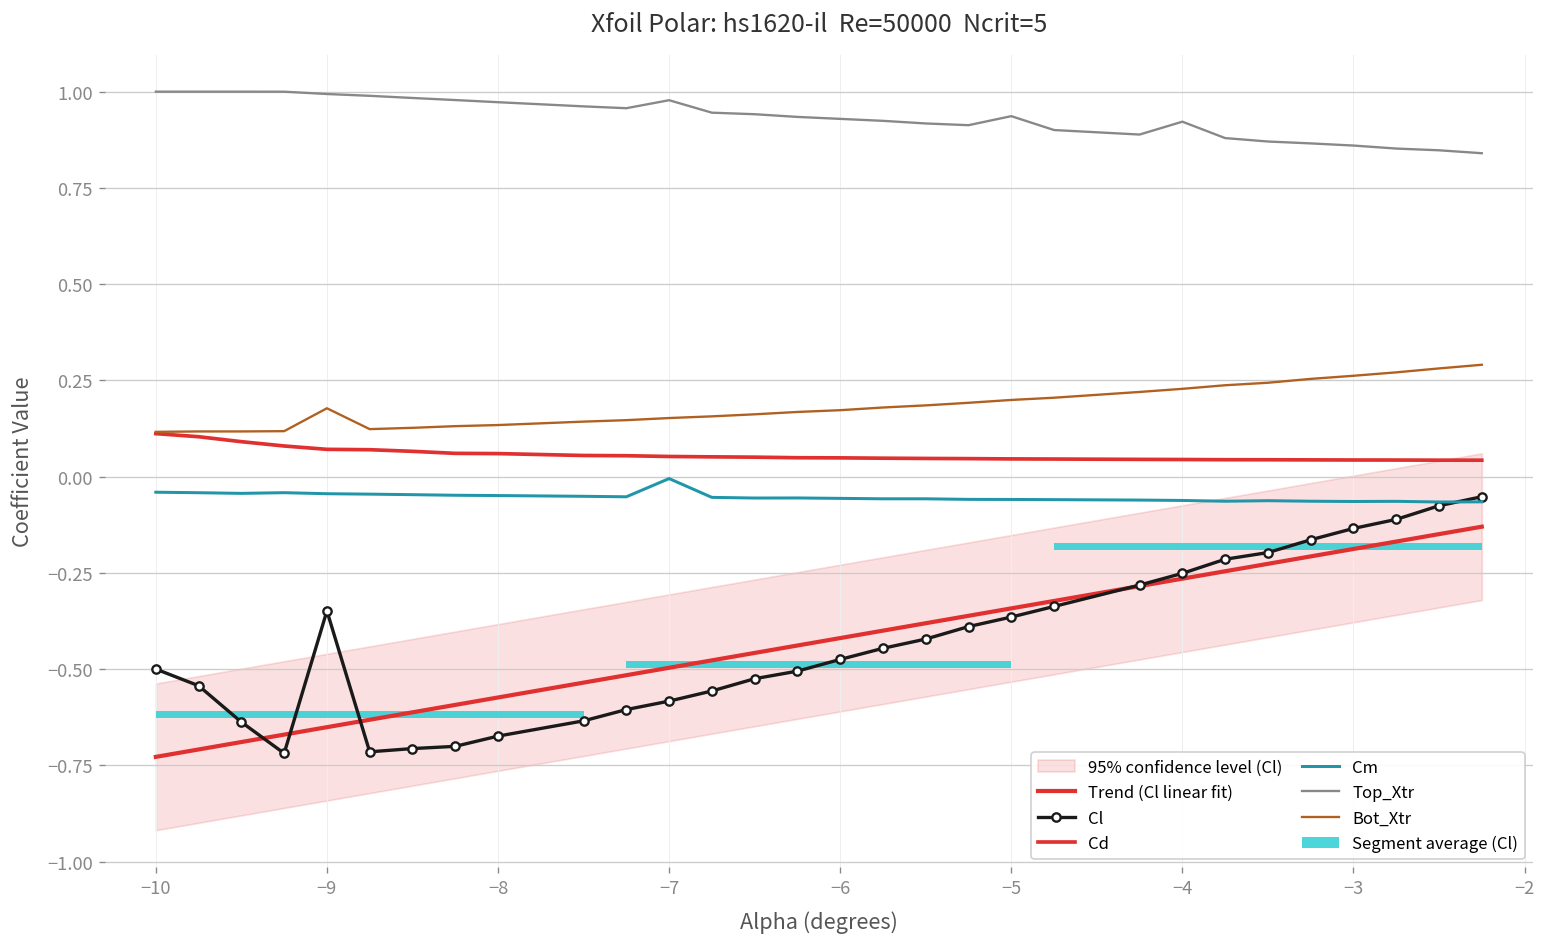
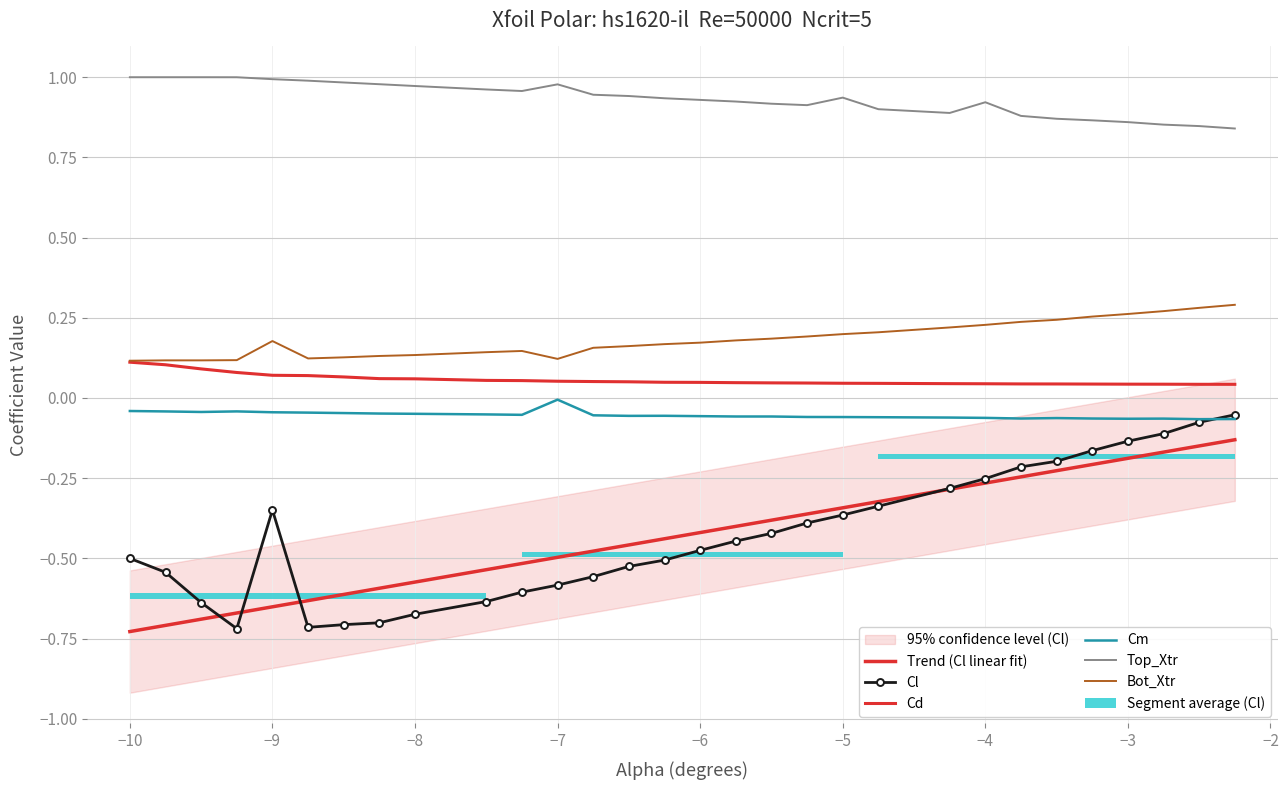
  {
    "Cl": {
      "−10": -0.50,
      "−9": -0.35,
      "−8": -0.67,
      "−7": -0.58,
      "−6": -0.48,
      "−5": -0.36,
      "−4": -0.25,
      "−3": -0.13
    },
    "Cm": {
      "−10": -0.04,
      "−9": -0.04,
      "−8": -0.05,
      "−7": -0.01,
      "−6": -0.06,
      "−5": -0.06,
      "−4": -0.06,
      "−3": -0.06
    },
    "Top_Xtr": {
      "−10": 1.00,
      "−9": 0.99,
      "−8": 0.97,
      "−7": 0.98,
      "−6": 0.93,
      "−5": 0.94,
      "−4": 0.92,
      "−3": 0.86
    },
    "Bot_Xtr": {
      "−9": 0.18,
      "−8": 0.13,
-     "−7": 0.15,
+     "−7": 0.12,
      "−6": 0.17,
      "−5": 0.20,
      "−4": 0.23,
      "−3": 0.26
    }
  }
